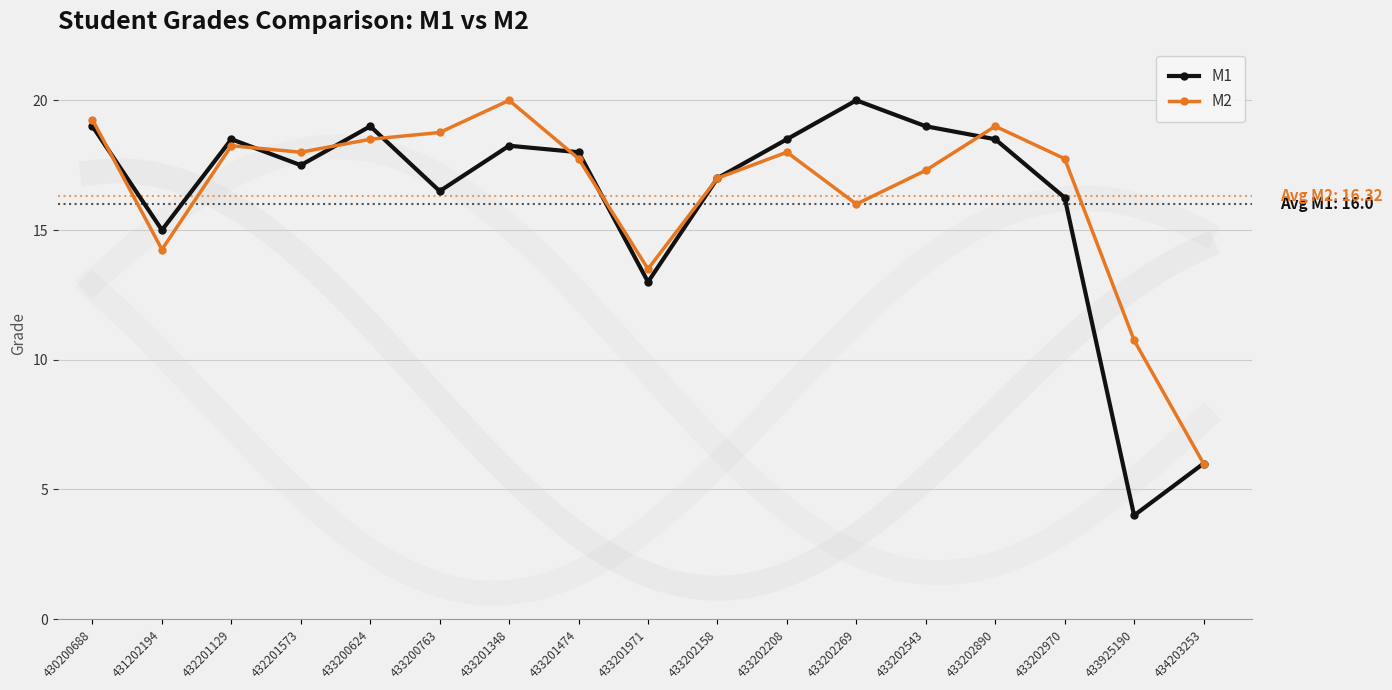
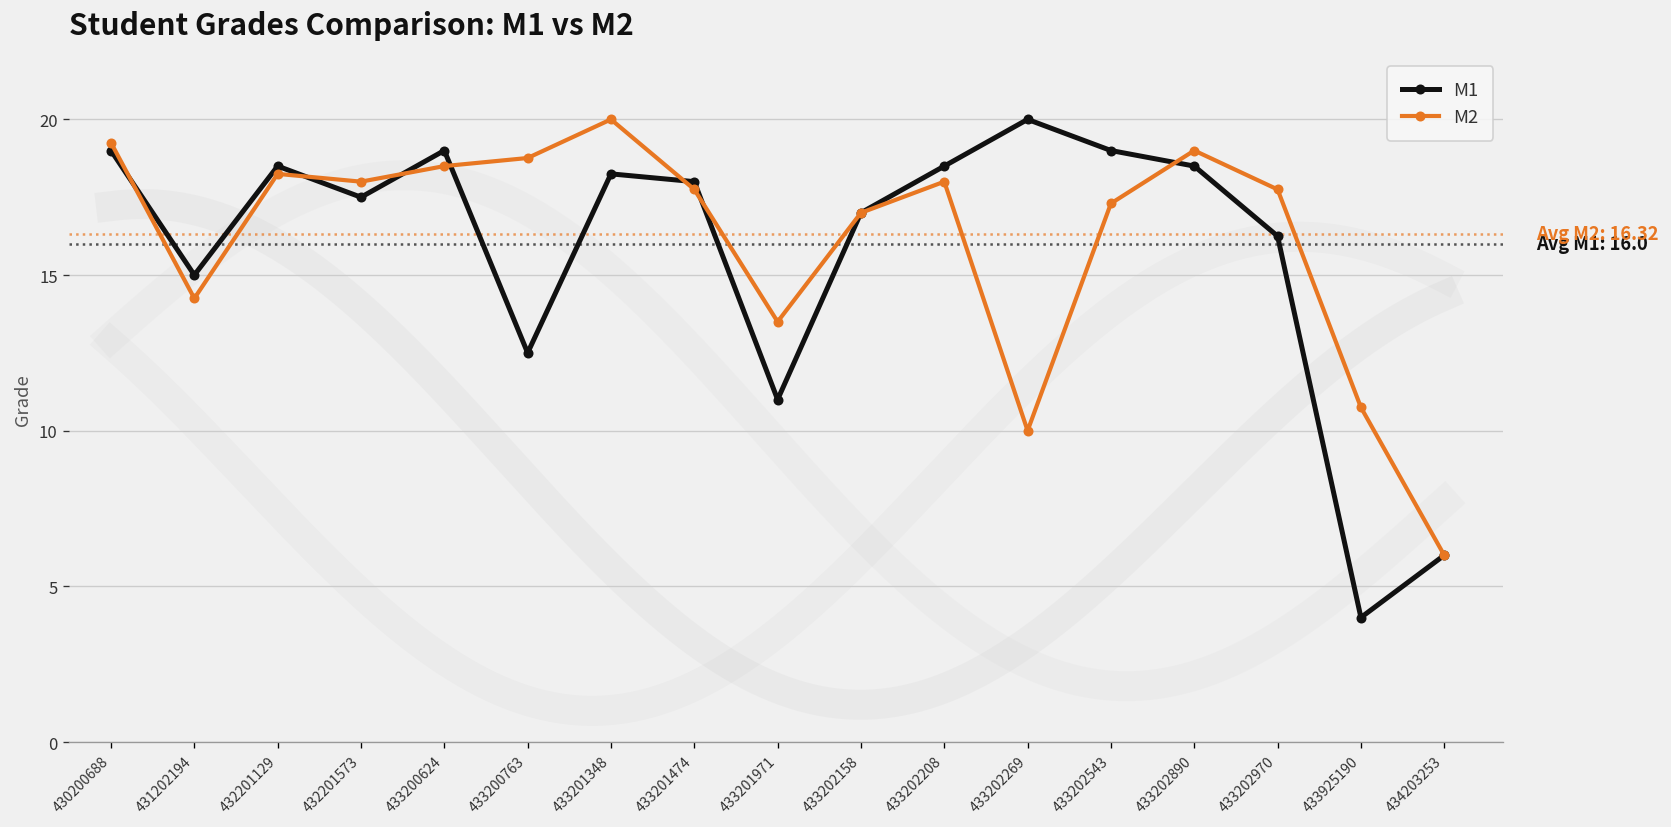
  {
    "M1": {
      "430200688": 19.0,
      "431202194": 15.0,
      "432201129": 18.5,
      "432201573": 17.5,
      "433200624": 19.0,
-     "433200763": 16.5,
+     "433200763": 12.5,
      "433201348": 18.3,
      "433201474": 18.0,
-     "433201971": 13,
+     "433201971": 11,
      "433202208": 18.5,
      "433202269": 20.0,
      "433202543": 19.0,
      "433202890": 18.5,
      "433925190": 4.0
    },
    "M2": {
      "430200688": 19.3,
      "431202194": 14.3,
      "432201129": 18.3,
      "433200624": 18.5,
      "433200763": 18.8,
      "433201348": 20,
      "433201474": 17.8,
      "433201971": 13.5,
      "433202208": 18,
-     "433202269": 16,
+     "433202269": 10,
      "433202543": 17.3,
      "433202890": 19,
      "433202970": 17.8,
      "433925190": 10.8
    }
  }
